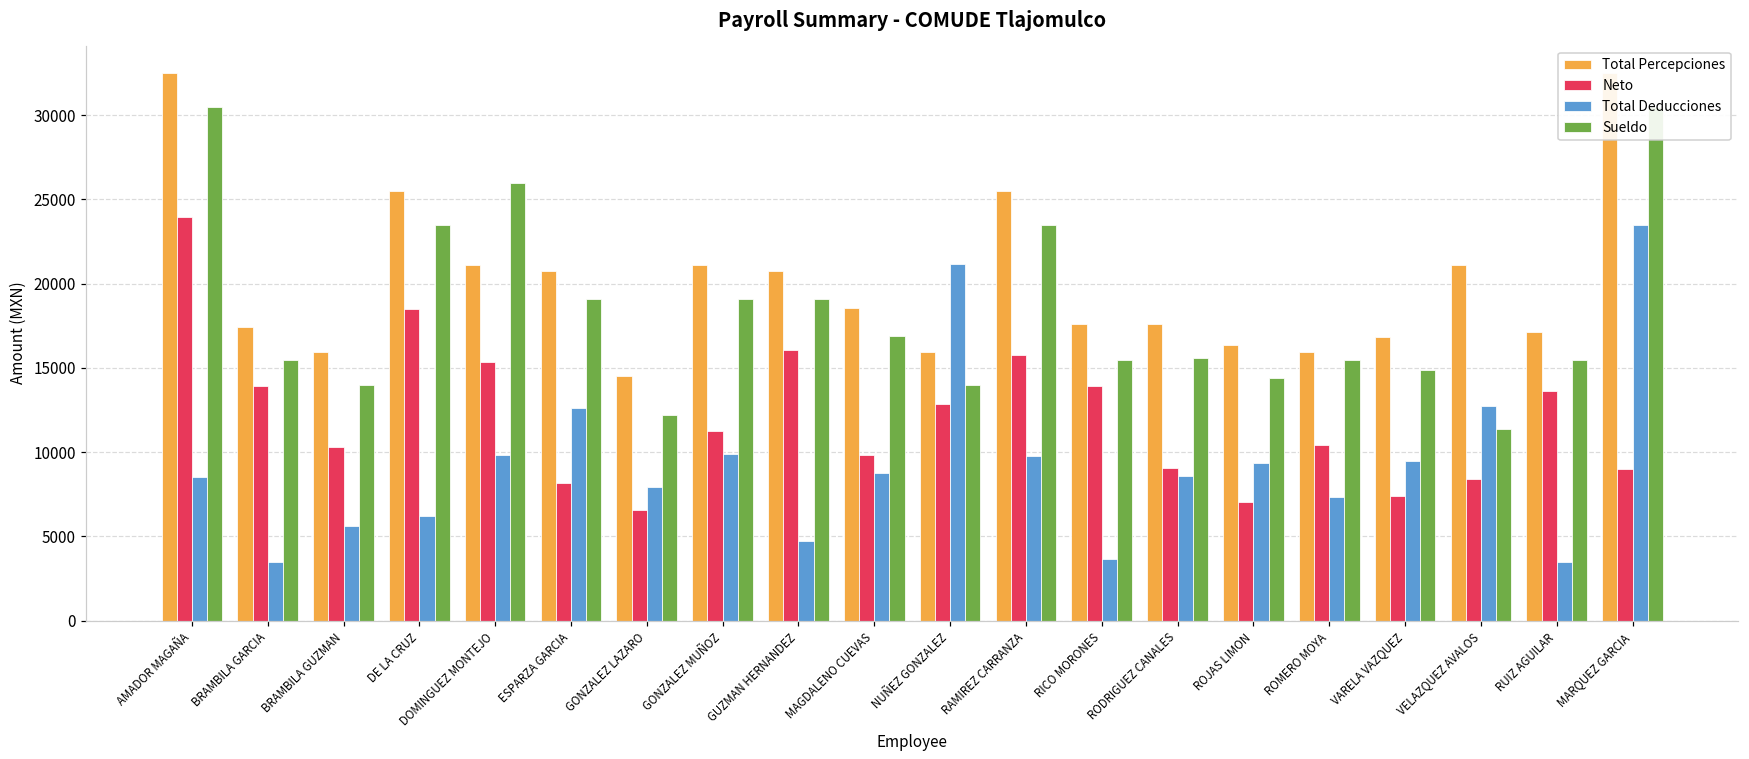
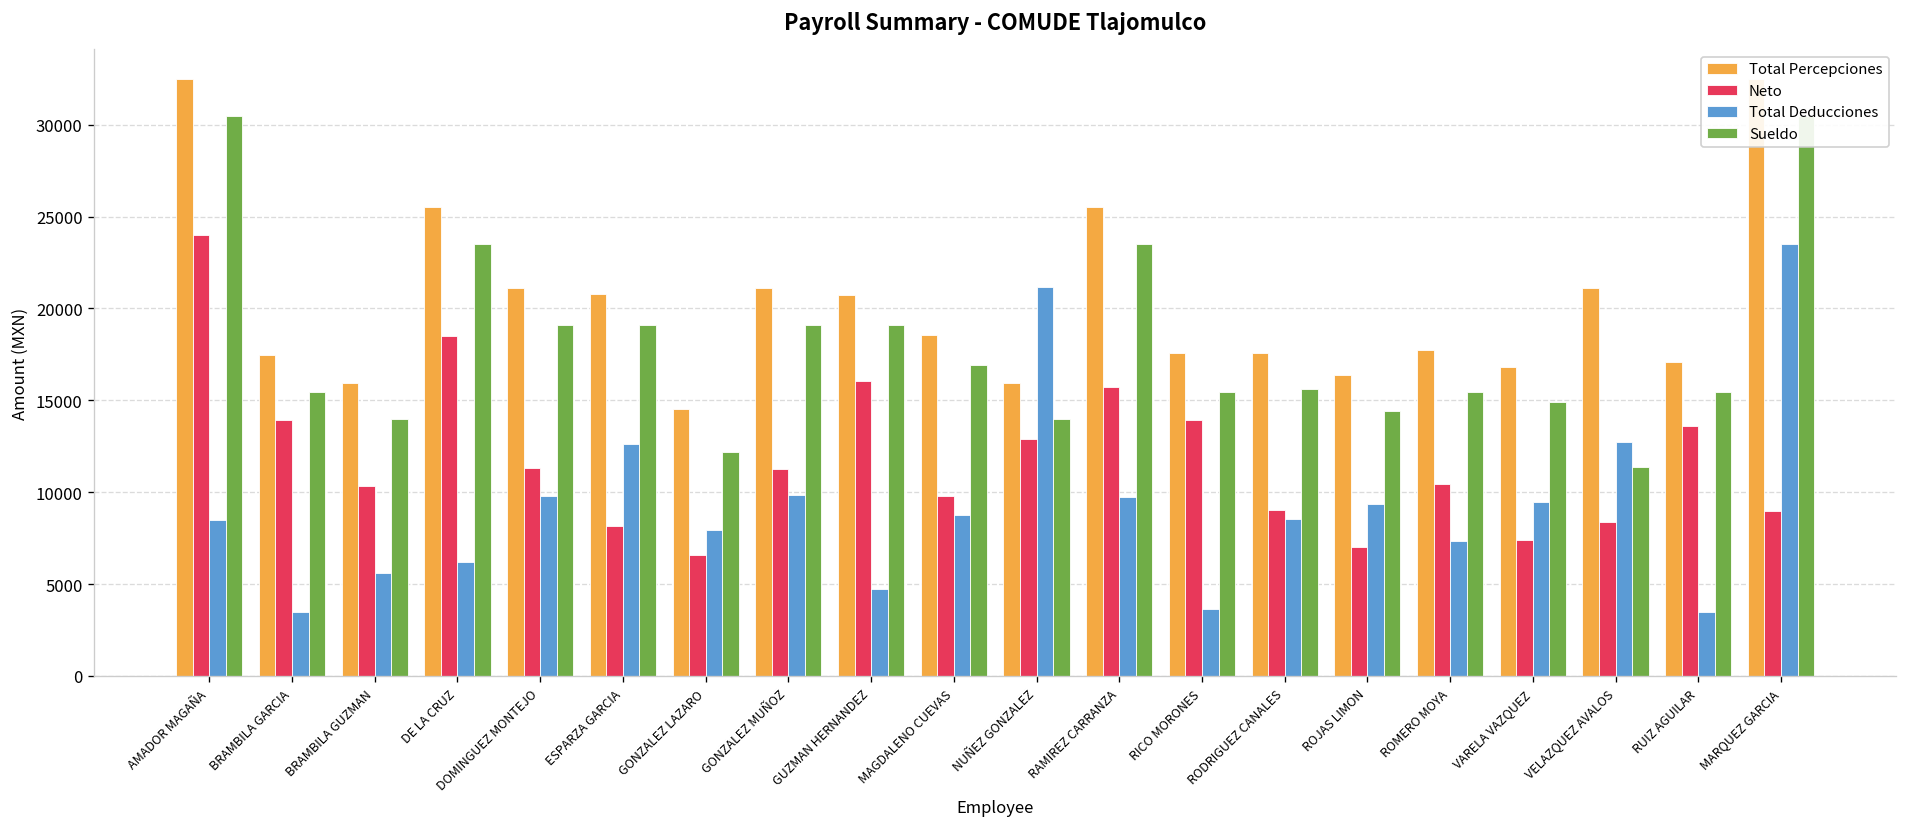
  {
    "Total Percepciones": {
      "AMADOR MAGAÑA": 32500,
      "BRAMBILA GARCIA": 17500,
      "BRAMBILA GUZMAN": 15900,
      "DE LA CRUZ": 25500,
      "DOMINGUEZ MONTEJO": 21100,
      "ESPARZA GARCIA": 20800,
      "GONZALEZ LAZARO": 14500,
      "GONZALEZ MUÑOZ": 21100,
      "GUZMAN HERNANDEZ": 20800,
      "MAGDALENO CUEVAS": 18500,
      "NUÑEZ GONZALEZ": 15900,
      "RAMIREZ CARRANZA": 25500,
      "RICO MORONES": 17600,
      "RODRIGUEZ CANALES": 17600,
      "ROJAS LIMON": 16400,
-     "ROMERO MOYA": 16000,
+     "ROMERO MOYA": 17800,
      "VARELA VAZQUEZ": 16800,
      "VELAZQUEZ AVALOS": 21100,
      "RUIZ AGUILAR": 17100
    },
    "Neto": {
      "AMADOR MAGAÑA": 24000,
      "BRAMBILA GARCIA": 14000,
      "BRAMBILA GUZMAN": 10300,
      "DE LA CRUZ": 18500,
-     "DOMINGUEZ MONTEJO": 15400,
+     "DOMINGUEZ MONTEJO": 11300,
      "ESPARZA GARCIA": 8200,
      "GONZALEZ LAZARO": 6600,
      "GONZALEZ MUÑOZ": 11200,
      "GUZMAN HERNANDEZ": 16000,
      "MAGDALENO CUEVAS": 9800,
      "NUÑEZ GONZALEZ": 12900,
      "RAMIREZ CARRANZA": 15700,
      "RICO MORONES": 13900,
      "RODRIGUEZ CANALES": 9000,
      "ROJAS LIMON": 7000,
      "ROMERO MOYA": 10400,
      "VARELA VAZQUEZ": 7400,
      "VELAZQUEZ AVALOS": 8400,
      "RUIZ AGUILAR": 13600,
      "MARQUEZ GARCIA": 9000
    },
    "Total Deducciones": {
      "AMADOR MAGAÑA": 8500,
      "BRAMBILA GARCIA": 3500,
      "BRAMBILA GUZMAN": 5600,
      "DE LA CRUZ": 6200,
      "DOMINGUEZ MONTEJO": 9800,
      "ESPARZA GARCIA": 12600,
      "GONZALEZ LAZARO": 7900,
      "GONZALEZ MUÑOZ": 9900,
      "GUZMAN HERNANDEZ": 4700,
      "MAGDALENO CUEVAS": 8700,
      "NUÑEZ GONZALEZ": 21200,
      "RAMIREZ CARRANZA": 9800,
      "RICO MORONES": 3700,
      "RODRIGUEZ CANALES": 8600,
      "ROJAS LIMON": 9400,
      "ROMERO MOYA": 7300,
      "VARELA VAZQUEZ": 9500,
      "VELAZQUEZ AVALOS": 12700,
      "RUIZ AGUILAR": 3500,
      "MARQUEZ GARCIA": 23500
    },
    "Sueldo": {
      "AMADOR MAGAÑA": 30500,
      "BRAMBILA GARCIA": 15500,
      "BRAMBILA GUZMAN": 14000,
      "DE LA CRUZ": 23500,
-     "DOMINGUEZ MONTEJO": 26000,
+     "DOMINGUEZ MONTEJO": 19100,
      "ESPARZA GARCIA": 19100,
      "GONZALEZ LAZARO": 12200,
      "GONZALEZ MUÑOZ": 19100,
      "GUZMAN HERNANDEZ": 19100,
      "MAGDALENO CUEVAS": 16900,
      "NUÑEZ GONZALEZ": 14000,
      "RAMIREZ CARRANZA": 23500,
      "RICO MORONES": 15500,
      "RODRIGUEZ CANALES": 15600,
      "ROJAS LIMON": 14400,
      "ROMERO MOYA": 15500,
      "VARELA VAZQUEZ": 14900,
      "VELAZQUEZ AVALOS": 11300,
      "RUIZ AGUILAR": 15500
    }
  }
